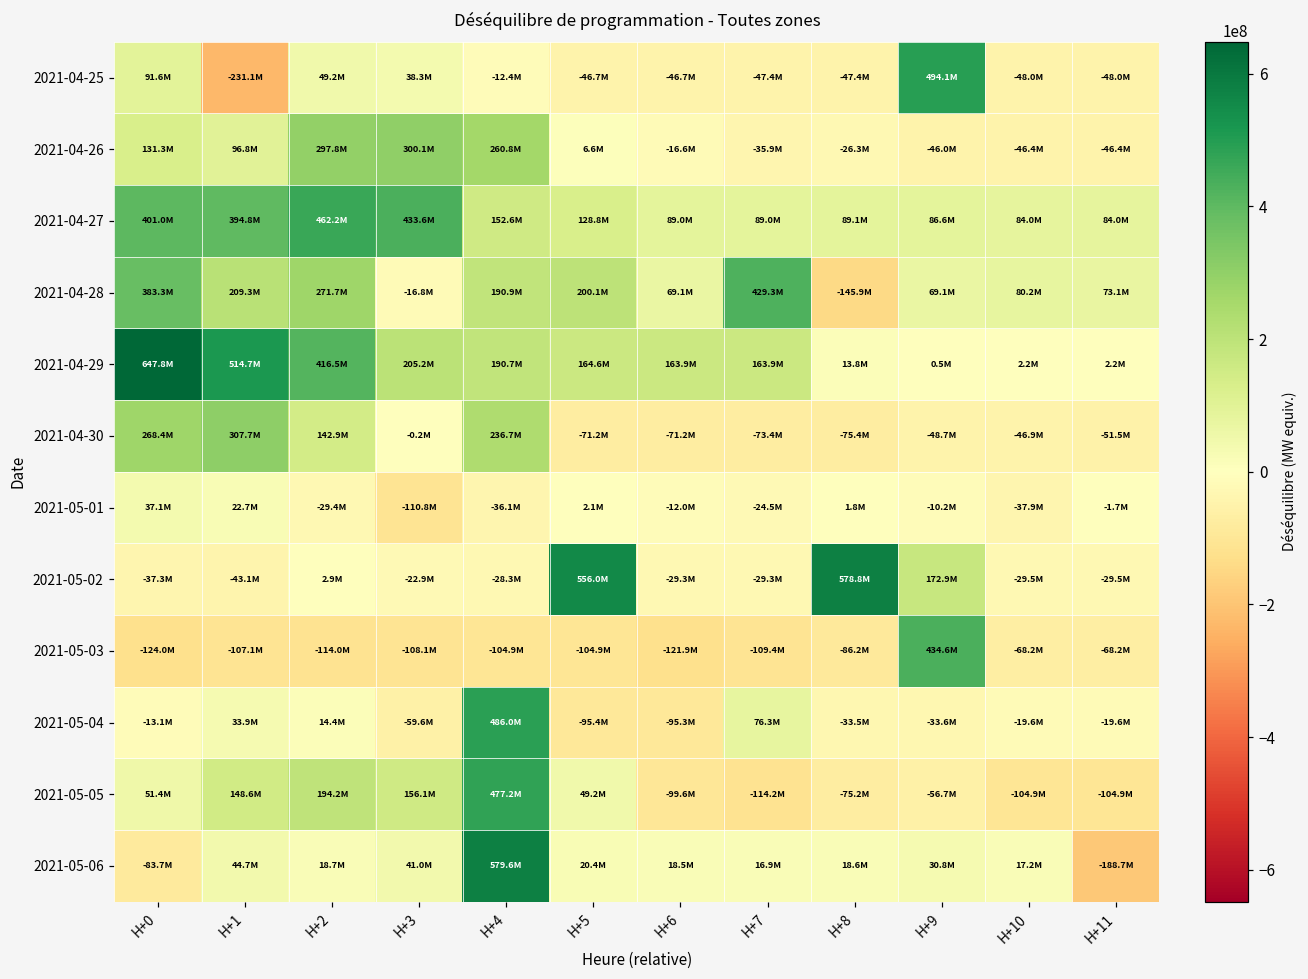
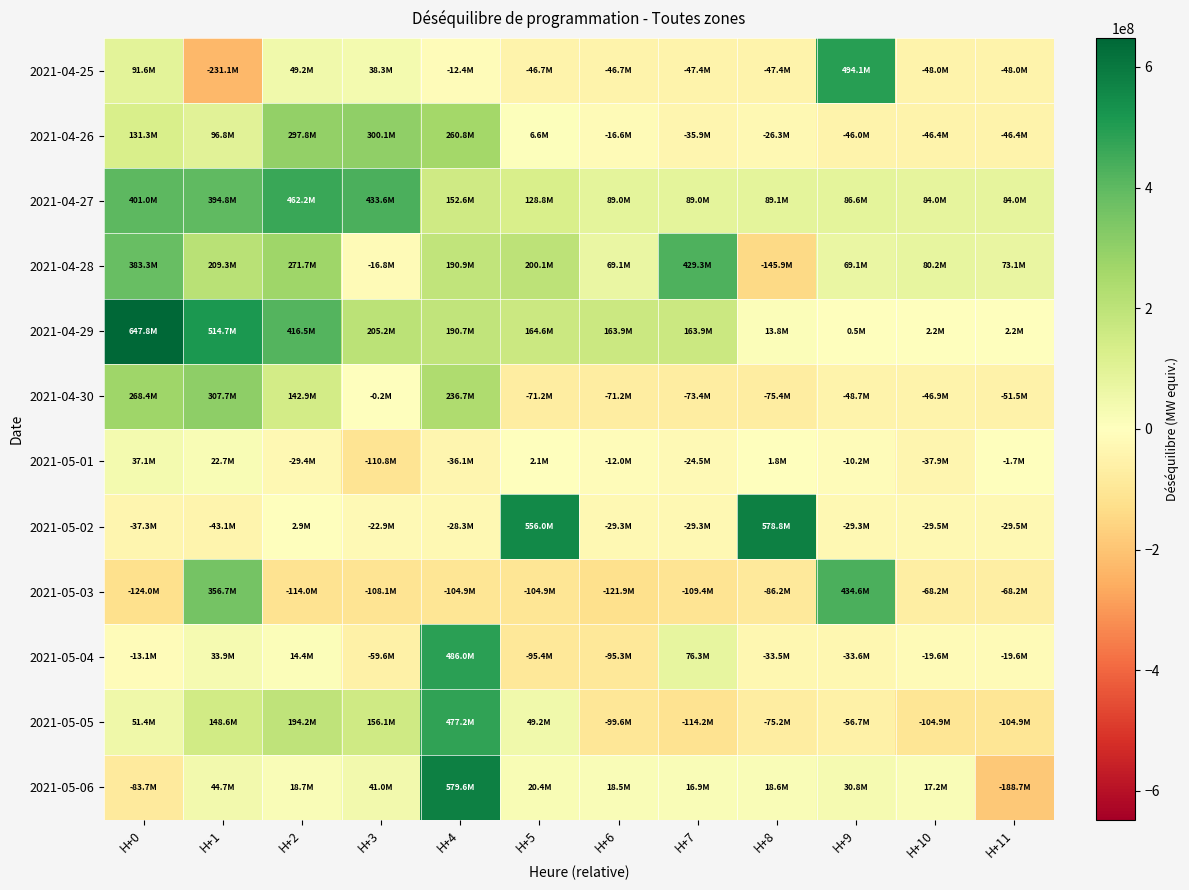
  {
    "2021-04-25": {
      "H+0": "91.6M",
      "H+1": "-231.1M",
      "H+2": "49.2M",
      "H+3": "38.3M",
      "H+4": "-12.4M",
      "H+5": "-46.7M",
      "H+6": "-46.7M",
      "H+7": "-47.4M",
      "H+8": "-47.4M",
      "H+9": "494.1M",
      "H+10": "-48.0M",
      "H+11": "-48.0M"
    },
    "2021-04-26": {
      "H+0": "131.3M",
      "H+1": "96.8M",
      "H+2": "297.8M",
      "H+3": "300.1M",
      "H+4": "260.8M",
      "H+5": "6.6M",
      "H+6": "-16.6M",
      "H+7": "-35.9M",
      "H+8": "-26.3M",
      "H+9": "-46.0M",
      "H+10": "-46.4M",
      "H+11": "-46.4M"
    },
    "2021-04-27": {
      "H+0": "401.0M",
      "H+1": "394.8M",
      "H+2": "462.2M",
      "H+3": "433.6M",
      "H+4": "152.6M",
      "H+5": "128.8M",
      "H+6": "89.0M",
      "H+7": "89.0M",
      "H+8": "89.1M",
      "H+9": "86.6M",
      "H+10": "84.0M",
      "H+11": "84.0M"
    },
    "2021-04-28": {
      "H+0": "383.3M",
      "H+1": "209.3M",
      "H+2": "271.7M",
      "H+3": "-16.8M",
      "H+4": "190.9M",
      "H+5": "200.1M",
      "H+6": "69.1M",
      "H+7": "429.3M",
      "H+8": "-145.9M",
      "H+9": "69.1M",
      "H+10": "80.2M",
      "H+11": "73.1M"
    },
    "2021-04-29": {
      "H+0": "647.8M",
      "H+1": "514.7M",
      "H+2": "416.5M",
      "H+3": "205.2M",
      "H+4": "190.7M",
      "H+5": "164.6M",
      "H+6": "163.9M",
      "H+7": "163.9M",
      "H+8": "13.8M",
      "H+9": "0.5M",
      "H+10": "2.2M",
      "H+11": "2.2M"
    },
    "2021-04-30": {
      "H+0": "268.4M",
      "H+1": "307.7M",
      "H+2": "142.9M",
      "H+3": "-0.2M",
      "H+4": "236.7M",
      "H+5": "-71.2M",
      "H+6": "-71.2M",
      "H+7": "-73.4M",
      "H+8": "-75.4M",
      "H+9": "-48.7M",
      "H+10": "-46.9M",
      "H+11": "-51.5M"
    },
    "2021-05-01": {
      "H+0": "37.1M",
      "H+1": "22.7M",
      "H+2": "-29.4M",
      "H+3": "-110.8M",
      "H+4": "-36.1M",
      "H+5": "2.1M",
      "H+6": "-12.0M",
      "H+7": "-24.5M",
      "H+8": "1.8M",
      "H+9": "-10.2M",
      "H+10": "-37.9M",
      "H+11": "-1.7M"
    },
    "2021-05-02": {
      "H+0": "-37.3M",
      "H+1": "-43.1M",
      "H+2": "2.9M",
      "H+3": "-22.9M",
      "H+4": "-28.3M",
      "H+5": "556.0M",
      "H+6": "-29.3M",
      "H+7": "-29.3M",
      "H+8": "578.8M",
-     "H+9": "172.9M",
+     "H+9": "-29.3M",
      "H+10": "-29.5M",
      "H+11": "-29.5M"
    },
    "2021-05-03": {
      "H+0": "-124.0M",
-     "H+1": "-107.1M",
+     "H+1": "356.7M",
      "H+2": "-114.0M",
      "H+3": "-108.1M",
      "H+4": "-104.9M",
      "H+5": "-104.9M",
      "H+6": "-121.9M",
      "H+7": "-109.4M",
      "H+8": "-86.2M",
      "H+9": "434.6M",
      "H+10": "-68.2M",
      "H+11": "-68.2M"
    },
    "2021-05-04": {
      "H+0": "-13.1M",
      "H+1": "33.9M",
      "H+2": "14.4M",
      "H+3": "-59.6M",
      "H+4": "486.0M",
      "H+5": "-95.4M",
      "H+6": "-95.3M",
      "H+7": "76.3M",
      "H+8": "-33.5M",
      "H+9": "-33.6M",
      "H+10": "-19.6M",
      "H+11": "-19.6M"
    },
    "2021-05-05": {
      "H+0": "51.4M",
      "H+1": "148.6M",
      "H+2": "194.2M",
      "H+3": "156.1M",
      "H+4": "477.2M",
      "H+5": "49.2M",
      "H+6": "-99.6M",
      "H+7": "-114.2M",
      "H+8": "-75.2M",
      "H+9": "-56.7M",
      "H+10": "-104.9M",
      "H+11": "-104.9M"
    },
    "2021-05-06": {
      "H+0": "-83.7M",
      "H+1": "44.7M",
      "H+2": "18.7M",
      "H+3": "41.0M",
      "H+4": "579.6M",
      "H+5": "20.4M",
      "H+6": "18.5M",
      "H+7": "16.9M",
      "H+8": "18.6M",
      "H+9": "30.8M",
      "H+10": "17.2M",
      "H+11": "-188.7M"
    }
  }
